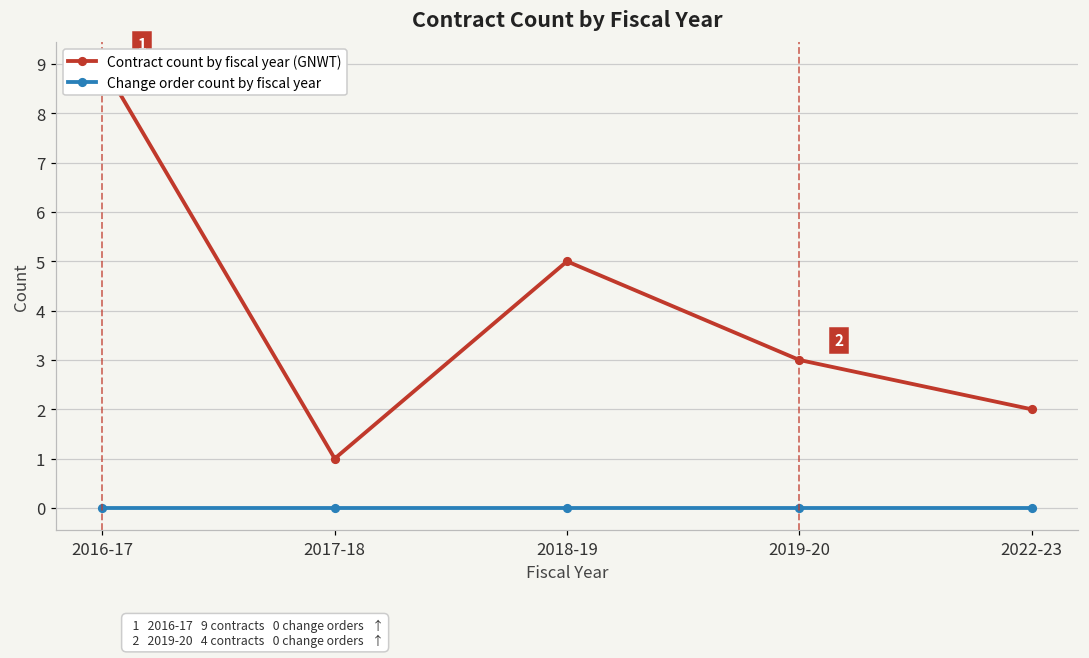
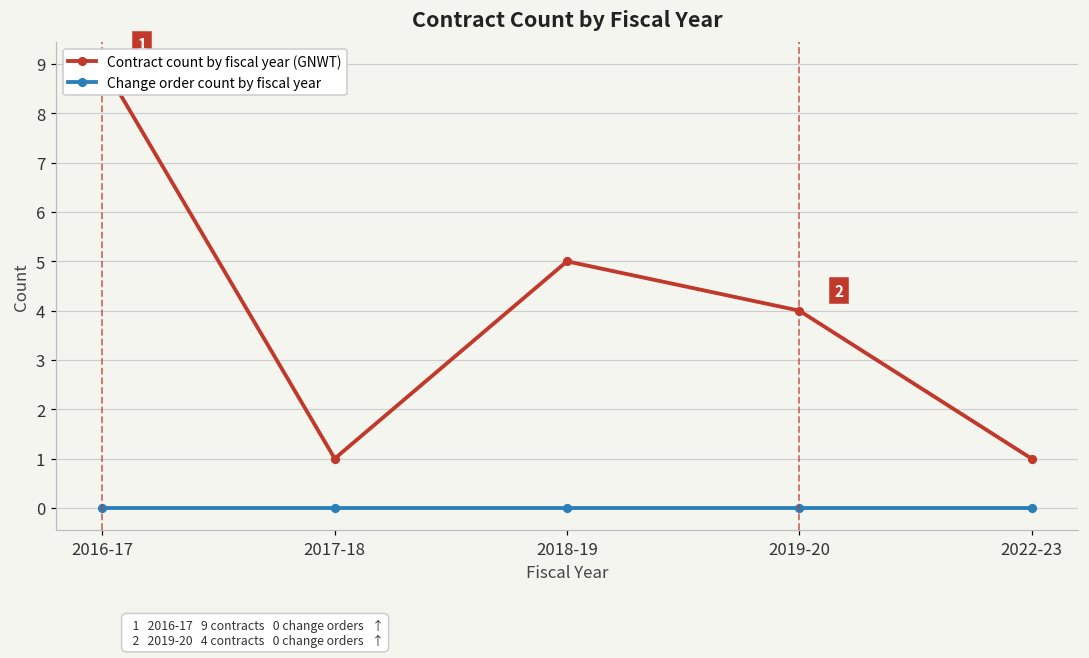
  {
    "Contract count by fiscal year (GNWT)": {
      "2017-18": 1,
      "2018-19": 5,
-     "2019-20": 3,
-     "2022-23": 2
+     "2019-20": 4,
+     "2022-23": 1
    },
    "Change order count by fiscal year": {
      "2016-17": 0,
      "2017-18": 0,
      "2018-19": 0,
      "2019-20": 0,
      "2022-23": 0
    }
  }
